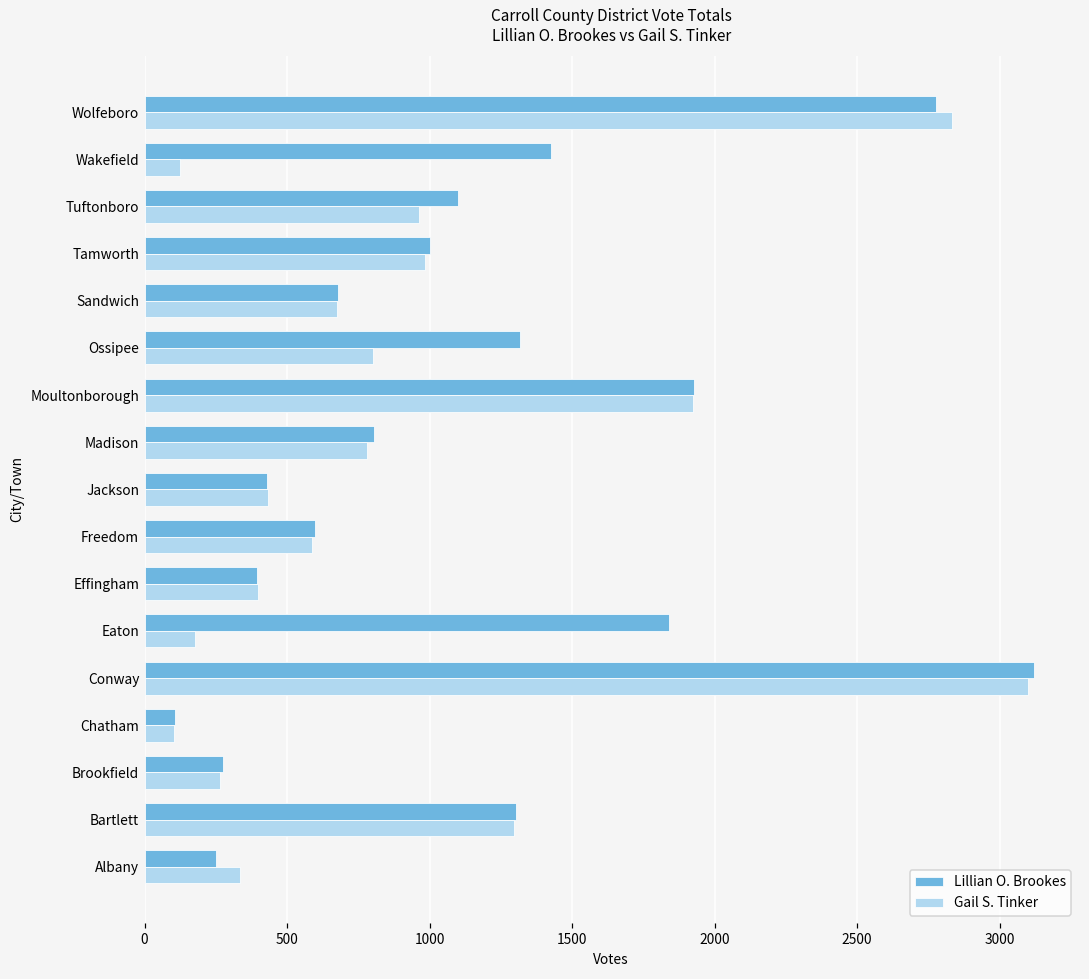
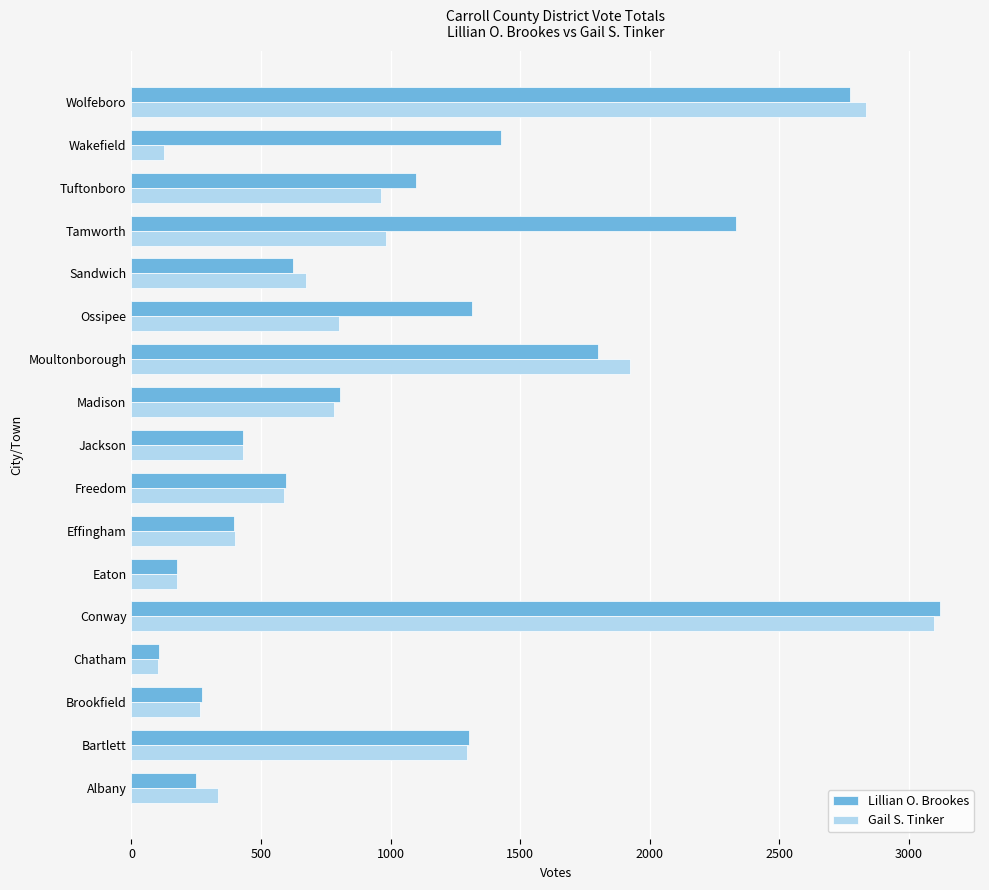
  {
    "Lillian O. Brookes": {
      "Wolfeboro": 2780,
      "Wakefield": 1430,
      "Tuftonboro": 1100,
-     "Tamworth": 1000,
-     "Sandwich": 680,
+     "Tamworth": 2330,
+     "Sandwich": 620,
      "Ossipee": 1320,
-     "Moultonborough": 1930,
+     "Moultonborough": 1800,
      "Madison": 810,
      "Jackson": 430,
      "Freedom": 600,
      "Effingham": 400,
-     "Eaton": 1840,
+     "Eaton": 180,
      "Conway": 3120,
      "Chatham": 110,
      "Brookfield": 270,
      "Bartlett": 1300,
      "Albany": 250
    },
    "Gail S. Tinker": {
      "Wolfeboro": 2830,
      "Wakefield": 130,
      "Tuftonboro": 960,
      "Tamworth": 980,
      "Sandwich": 680,
      "Ossipee": 800,
      "Moultonborough": 1920,
      "Madison": 780,
      "Jackson": 430,
      "Freedom": 590,
      "Effingham": 400,
      "Eaton": 180,
      "Conway": 3100,
      "Chatham": 100,
      "Brookfield": 270,
      "Bartlett": 1300,
      "Albany": 330
    }
  }
